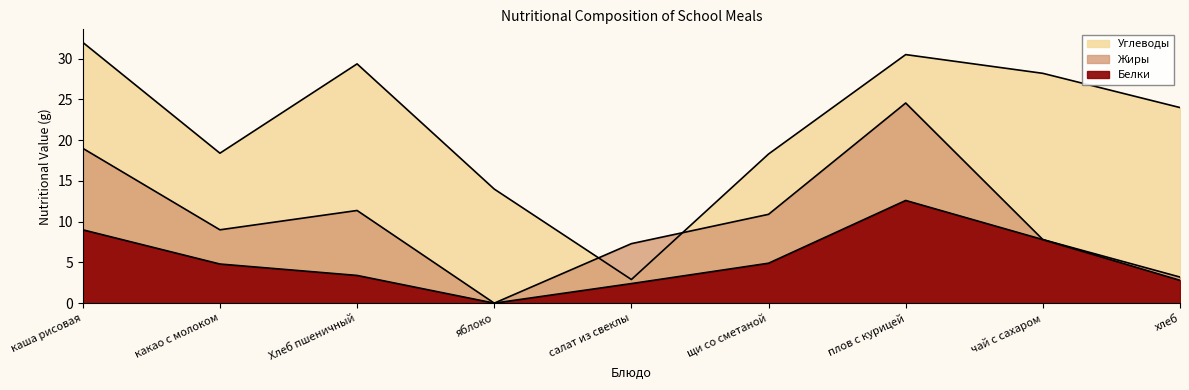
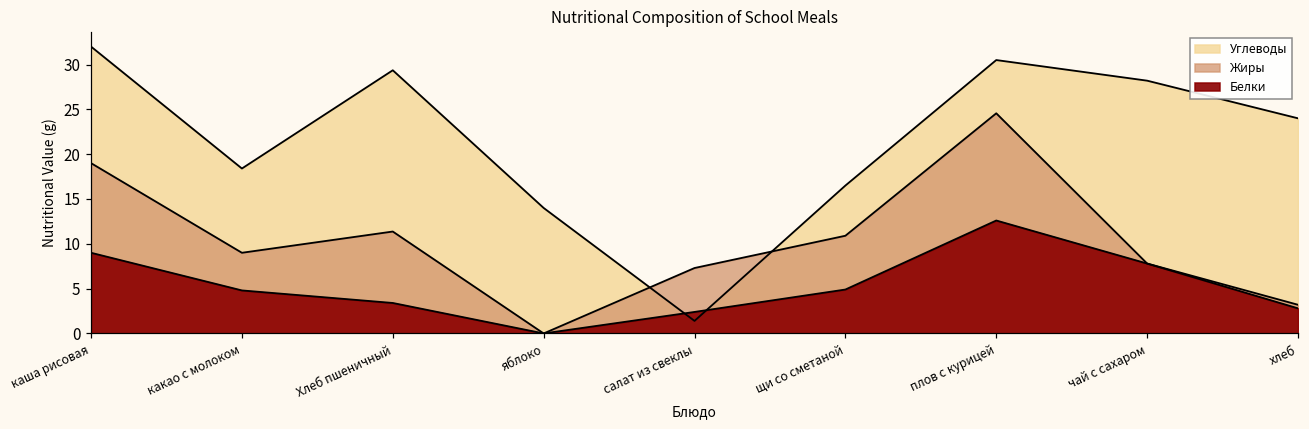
  {
    "Углеводы": {
      "каша рисовая": 32,
      "какао с молоком": 18,
      "Хлеб пшеничный": 29,
      "яблоко": 14,
-     "салат из свеклы": 3,
-     "щи со сметаной": 18,
+     "салат из свеклы": 1,
+     "щи со сметаной": 17,
      "плов с курицей": 31,
      "чай с сахаром": 28,
      "хлеб": 24
    },
    "Жиры": {
      "каша рисовая": 19,
      "какао с молоком": 9,
      "Хлеб пшеничный": 11,
      "салат из свеклы": 7,
      "щи со сметаной": 11,
      "плов с курицей": 25,
      "хлеб": 3
    },
    "Белки": {
      "каша рисовая": 9,
      "какао с молоком": 5,
      "Хлеб пшеничный": 3,
      "салат из свеклы": 2,
      "щи со сметаной": 5,
      "плов с курицей": 13,
      "хлеб": 3
    }
  }
